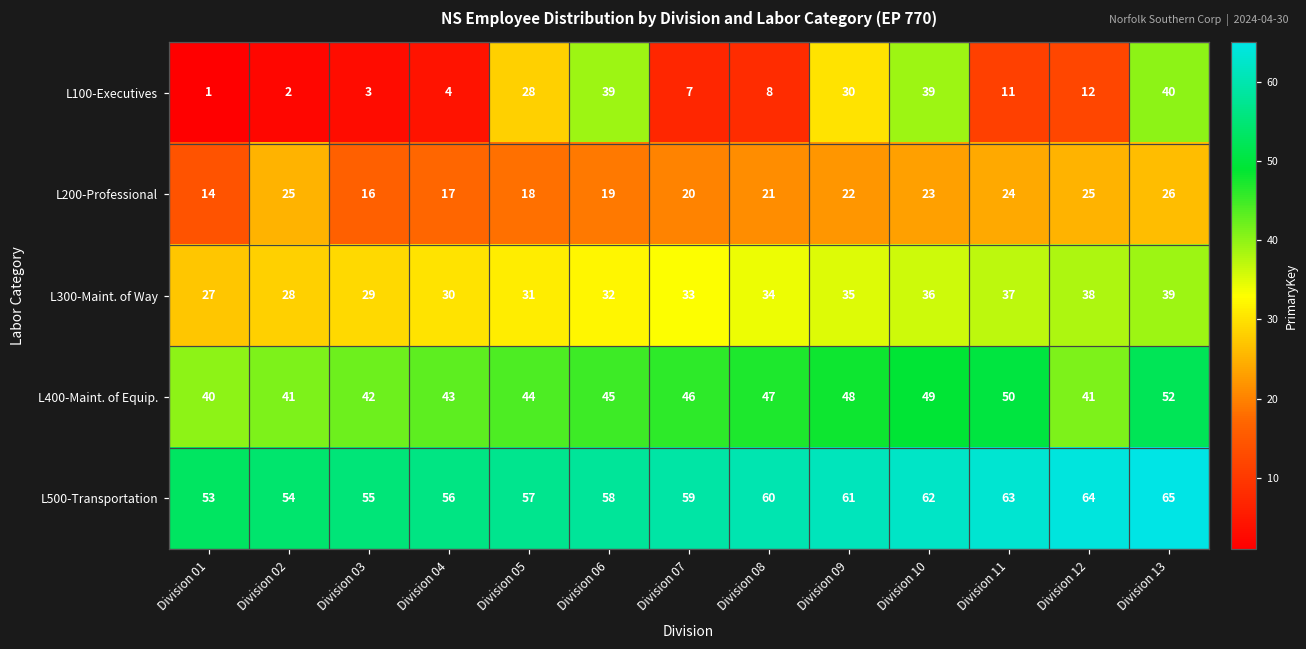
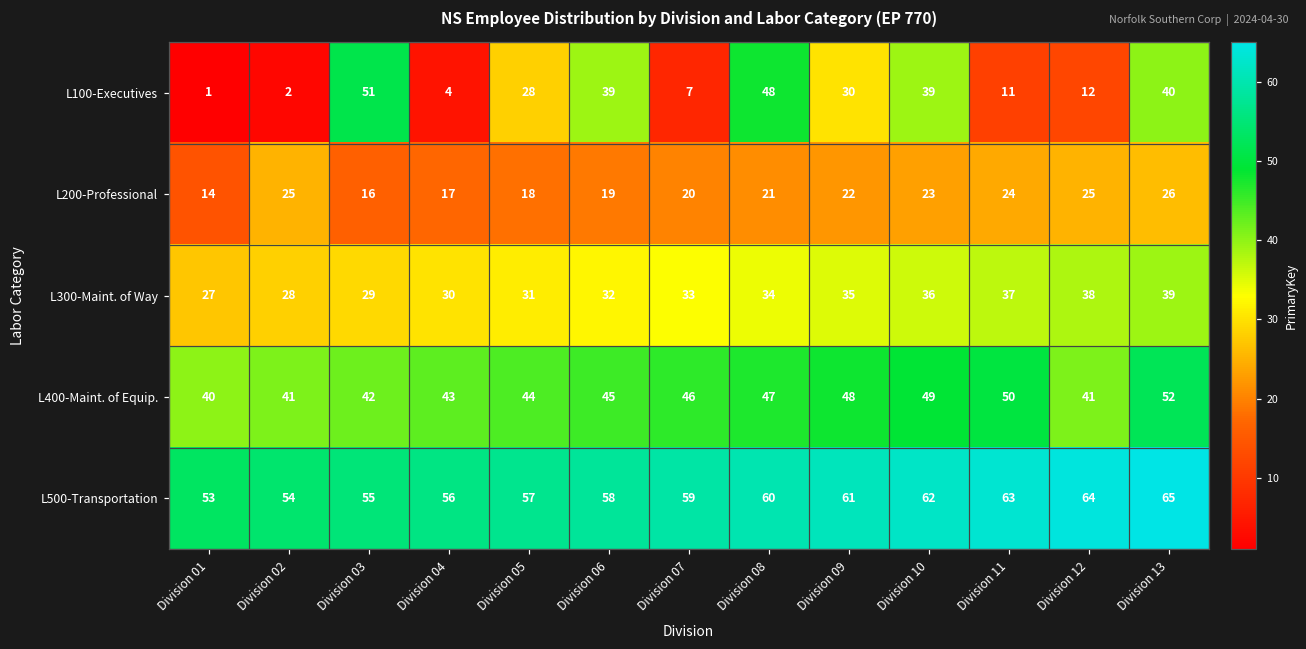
  {
    "L100-Executives": {
      "Division 01": 1,
      "Division 02": 2,
-     "Division 03": 3,
+     "Division 03": 51,
      "Division 04": 4,
      "Division 05": 28,
      "Division 06": 39,
      "Division 07": 7,
-     "Division 08": 8,
+     "Division 08": 48,
      "Division 09": 30,
      "Division 10": 39,
      "Division 11": 11,
      "Division 12": 12,
      "Division 13": 40
    },
    "L200-Professional": {
      "Division 01": 14,
      "Division 02": 25,
      "Division 03": 16,
      "Division 04": 17,
      "Division 05": 18,
      "Division 06": 19,
      "Division 07": 20,
      "Division 08": 21,
      "Division 09": 22,
      "Division 10": 23,
      "Division 11": 24,
      "Division 12": 25,
      "Division 13": 26
    },
    "L300-Maint. of Way": {
      "Division 01": 27,
      "Division 02": 28,
      "Division 03": 29,
      "Division 04": 30,
      "Division 05": 31,
      "Division 06": 32,
      "Division 07": 33,
      "Division 08": 34,
      "Division 09": 35,
      "Division 10": 36,
      "Division 11": 37,
      "Division 12": 38,
      "Division 13": 39
    },
    "L400-Maint. of Equip.": {
      "Division 01": 40,
      "Division 02": 41,
      "Division 03": 42,
      "Division 04": 43,
      "Division 05": 44,
      "Division 06": 45,
      "Division 07": 46,
      "Division 08": 47,
      "Division 09": 48,
      "Division 10": 49,
      "Division 11": 50,
      "Division 12": 41,
      "Division 13": 52
    },
    "L500-Transportation": {
      "Division 01": 53,
      "Division 02": 54,
      "Division 03": 55,
      "Division 04": 56,
      "Division 05": 57,
      "Division 06": 58,
      "Division 07": 59,
      "Division 08": 60,
      "Division 09": 61,
      "Division 10": 62,
      "Division 11": 63,
      "Division 12": 64,
      "Division 13": 65
    }
  }
